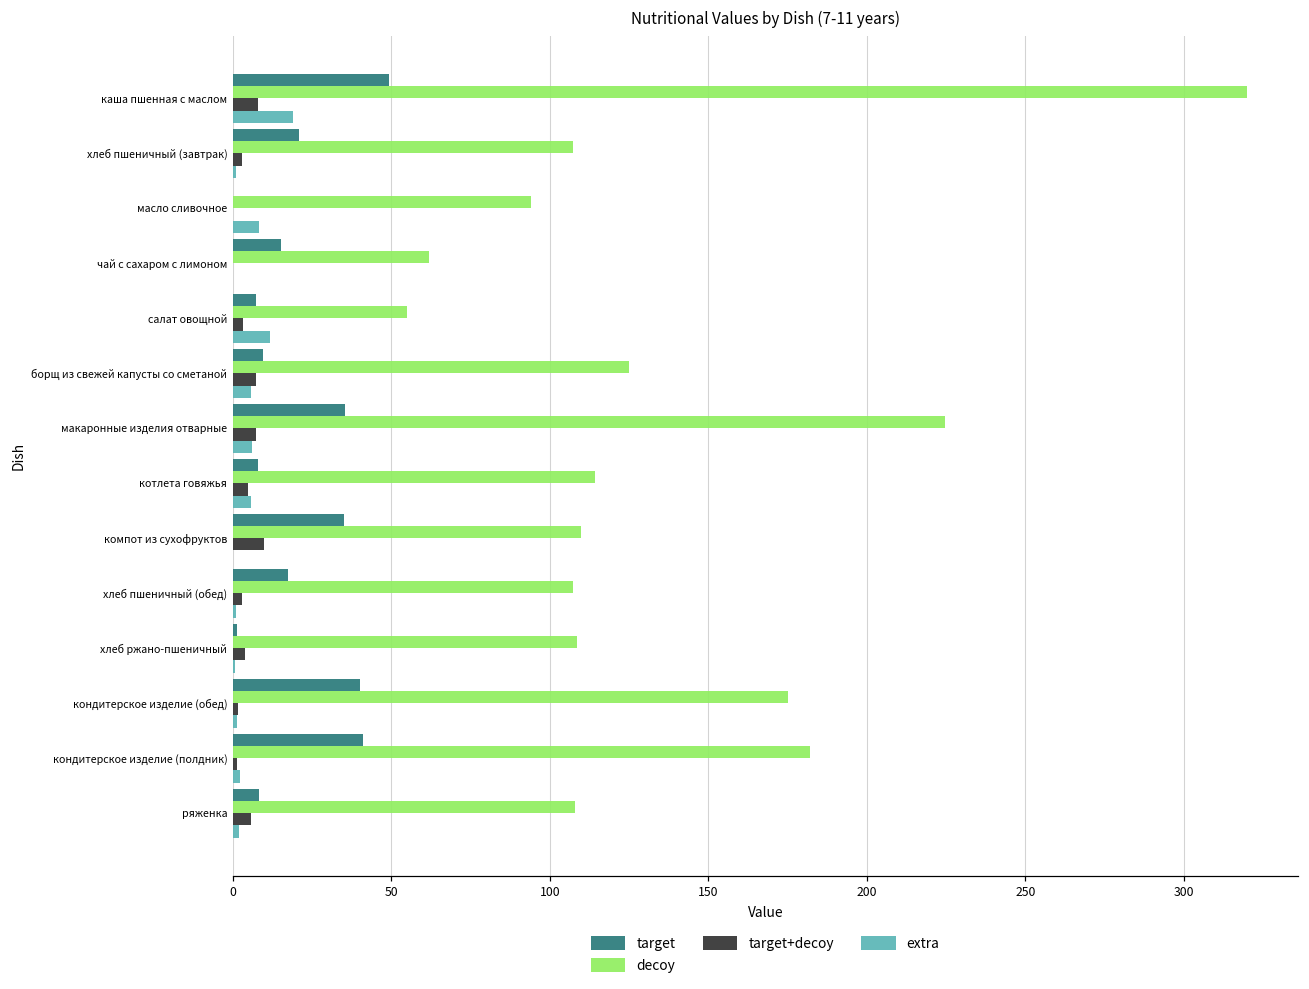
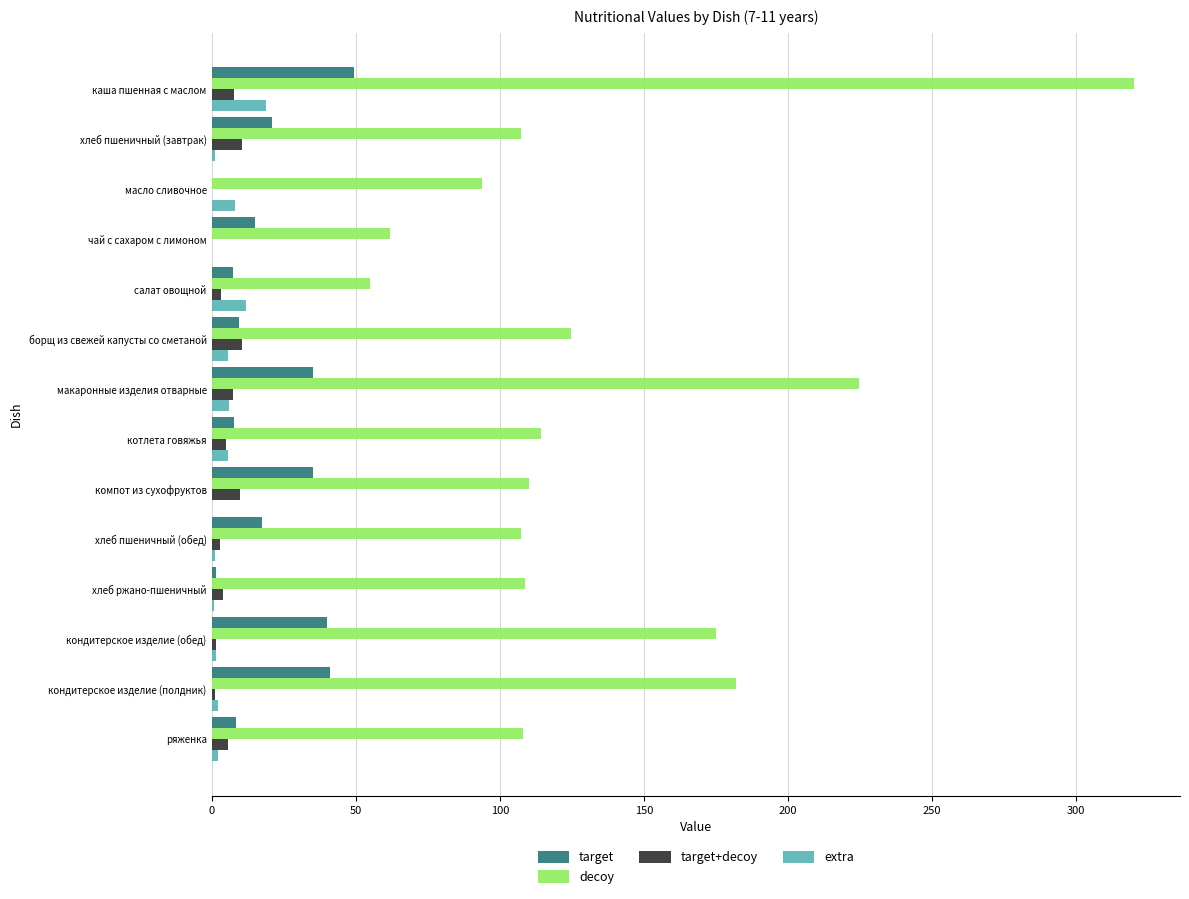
  {
    "target": {
      "каша пшенная с маслом": 49,
      "хлеб пшеничный (завтрак)": 21,
      "чай с сахаром с лимоном": 15,
      "салат овощной": 7,
      "борщ из свежей капусты со сметаной": 10,
      "макаронные изделия отварные": 35,
      "котлета говяжья": 8,
      "компот из сухофруктов": 35,
      "хлеб пшеничный (обед)": 18,
      "хлеб ржано-пшеничный": 1,
      "кондитерское изделие (обед)": 40,
      "кондитерское изделие (полдник)": 41,
      "ряженка": 8
    },
    "decoy": {
      "каша пшенная с маслом": 320,
      "хлеб пшеничный (завтрак)": 107,
      "масло сливочное": 94,
      "чай с сахаром с лимоном": 62,
      "салат овощной": 55,
      "борщ из свежей капусты со сметаной": 125,
      "макаронные изделия отварные": 225,
      "котлета говяжья": 114,
      "компот из сухофруктов": 110,
      "хлеб пшеничный (обед)": 107,
      "хлеб ржано-пшеничный": 109,
      "кондитерское изделие (обед)": 175,
      "кондитерское изделие (полдник)": 182,
      "ряженка": 108
    },
    "target+decoy": {
      "каша пшенная с маслом": 8,
-     "хлеб пшеничный (завтрак)": 3,
+     "хлеб пшеничный (завтрак)": 10,
      "масло сливочное": 0,
      "салат овощной": 3,
-     "борщ из свежей капусты со сметаной": 7,
+     "борщ из свежей капусты со сметаной": 11,
      "макаронные изделия отварные": 7,
      "котлета говяжья": 5,
      "компот из сухофруктов": 10,
      "хлеб пшеничный (обед)": 3,
      "хлеб ржано-пшеничный": 4,
      "кондитерское изделие (обед)": 2,
      "кондитерское изделие (полдник)": 1,
      "ряженка": 6
    },
    "extra": {
      "каша пшенная с маслом": 19,
      "хлеб пшеничный (завтрак)": 1,
      "масло сливочное": 8,
      "салат овощной": 12,
      "борщ из свежей капусты со сметаной": 6,
      "макаронные изделия отварные": 6,
      "котлета говяжья": 6,
      "хлеб пшеничный (обед)": 1,
      "кондитерское изделие (обед)": 1,
      "кондитерское изделие (полдник)": 2,
      "ряженка": 2
    }
  }
